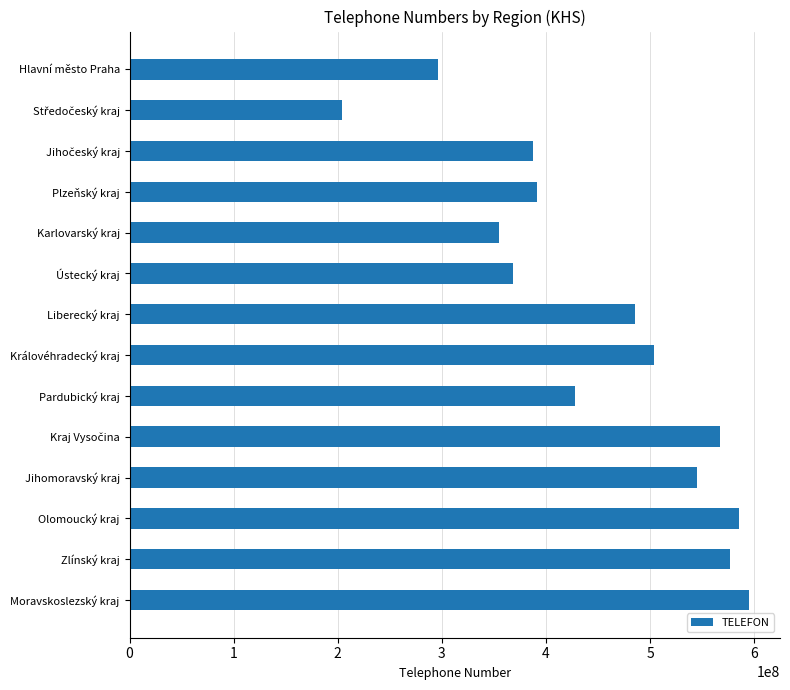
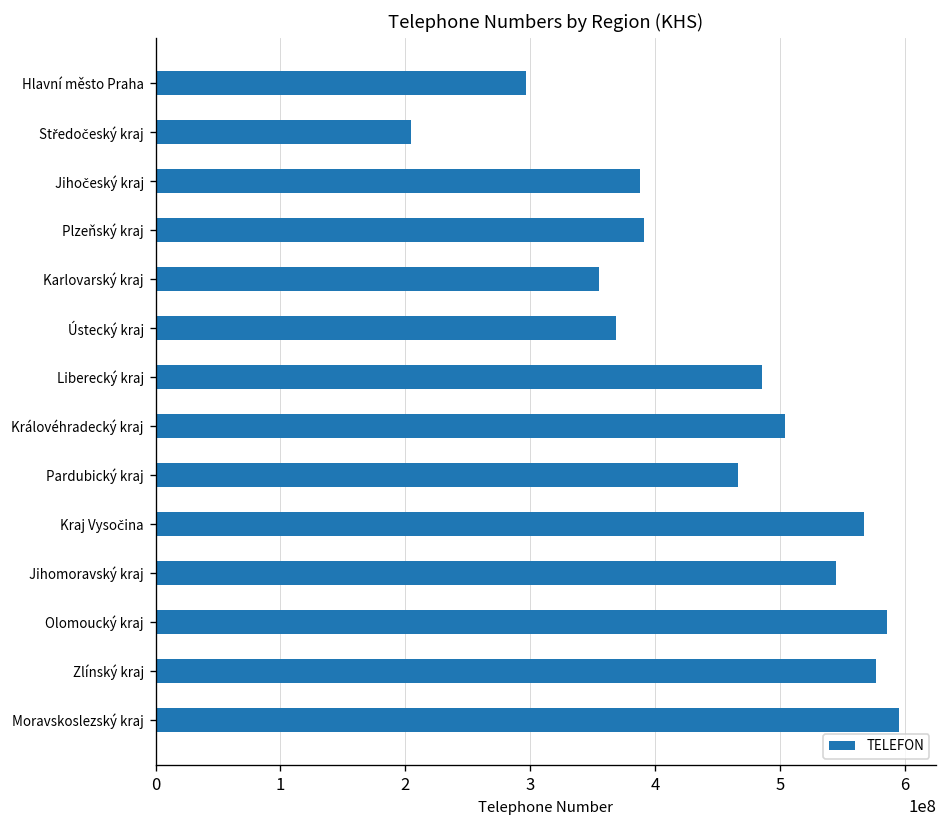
  {
    "Hlavní město Praha": 296000000,
    "Středočeský kraj": 204000000,
    "Jihočeský kraj": 388000000,
    "Plzeňský kraj": 391000000,
    "Karlovarský kraj": 355000000,
    "Ústecký kraj": 369000000,
    "Liberecký kraj": 485000000,
    "Královéhradecký kraj": 504000000,
-   "Pardubický kraj": 428000000,
+   "Pardubický kraj": 466000000,
    "Kraj Vysočina": 568000000,
    "Jihomoravský kraj": 545000000,
    "Olomoucký kraj": 586000000,
    "Zlínský kraj": 577000000,
    "Moravskoslezský kraj": 595000000
  }
